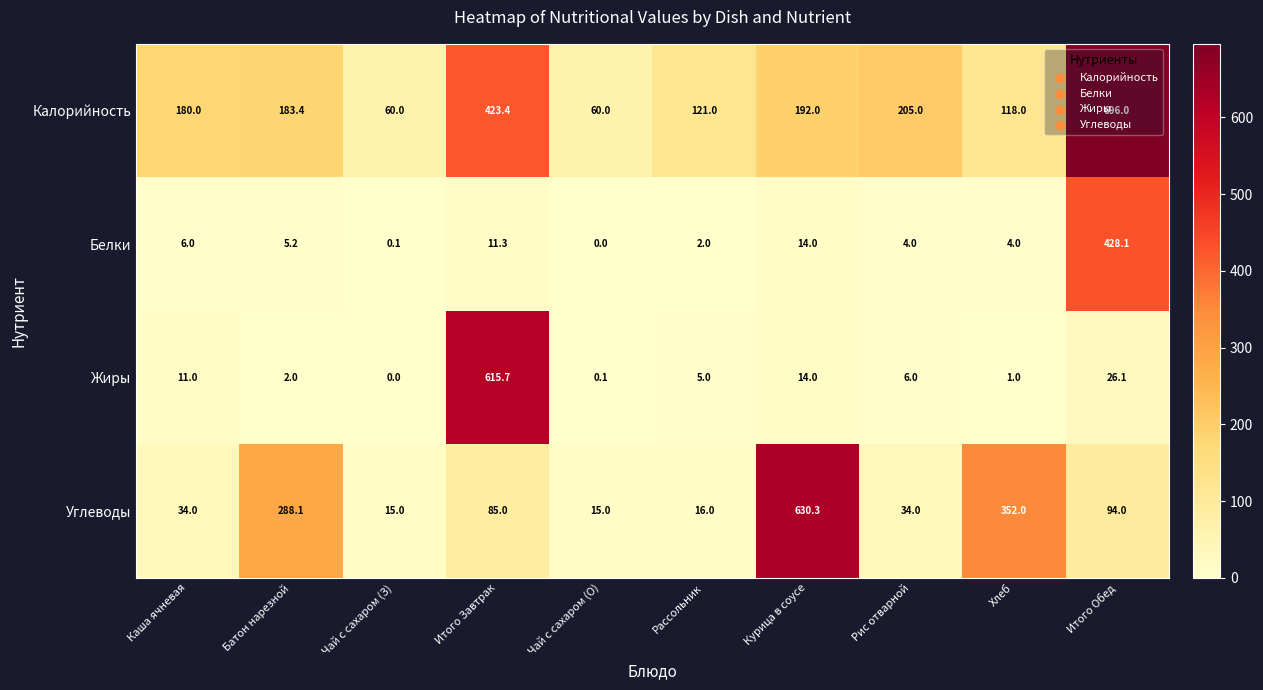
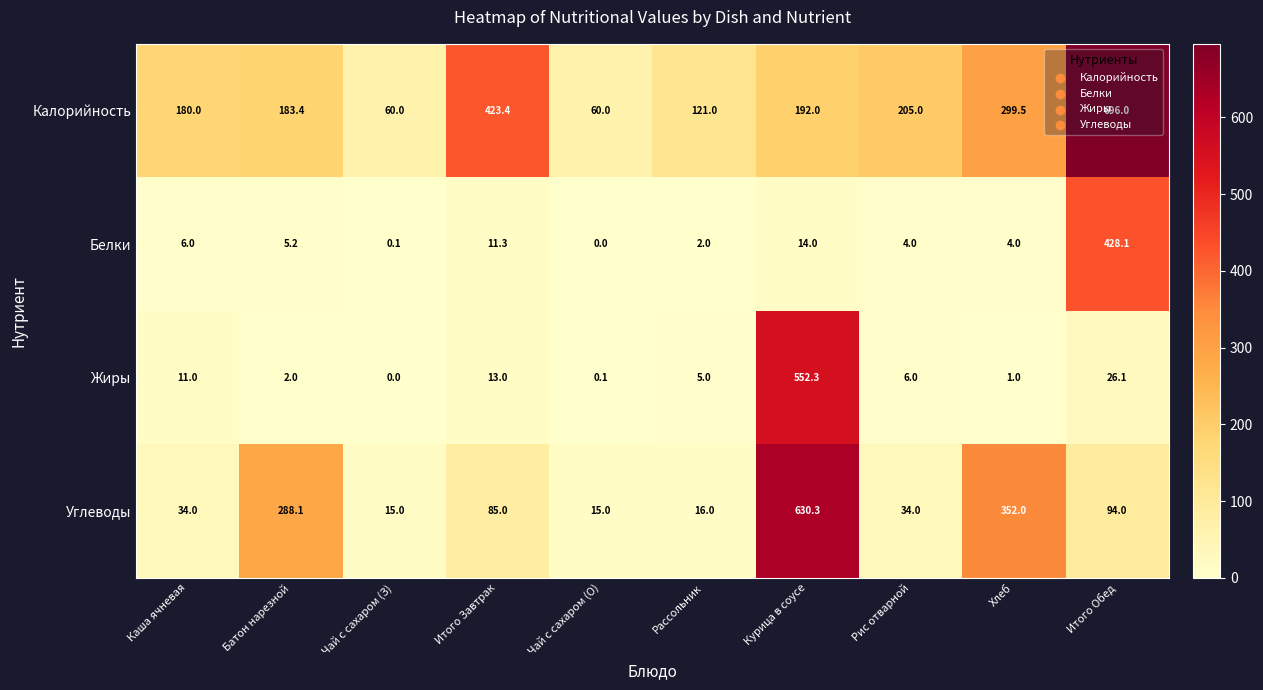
  {
    "Калорийность": {
      "Каша ячневая": 180.0,
      "Батон нарезной": 183.4,
      "Чай с сахаром (З)": 60.0,
      "Итого Завтрак": 423.4,
      "Чай с сахаром (О)": 60.0,
      "Рассольник": 121.0,
      "Курица в соусе": 192.0,
      "Рис отварной": 205.0,
-     "Хлеб": 118.0
+     "Хлеб": 299.5
    },
    "Белки": {
      "Каша ячневая": 6.0,
      "Батон нарезной": 5.2,
      "Чай с сахаром (З)": 0.1,
      "Итого Завтрак": 11.3,
      "Чай с сахаром (О)": 0.0,
      "Рассольник": 2.0,
      "Курица в соусе": 14.0,
      "Рис отварной": 4.0,
      "Хлеб": 4.0,
      "Итого Обед": 428.1
    },
    "Жиры": {
      "Каша ячневая": 11.0,
      "Батон нарезной": 2.0,
      "Чай с сахаром (З)": 0.0,
-     "Итого Завтрак": 615.7,
+     "Итого Завтрак": 13.0,
      "Чай с сахаром (О)": 0.1,
      "Рассольник": 5.0,
-     "Курица в соусе": 14.0,
+     "Курица в соусе": 552.3,
      "Рис отварной": 6.0,
      "Хлеб": 1.0,
      "Итого Обед": 26.1
    },
    "Углеводы": {
      "Каша ячневая": 34.0,
      "Батон нарезной": 288.1,
      "Чай с сахаром (З)": 15.0,
      "Итого Завтрак": 85.0,
      "Чай с сахаром (О)": 15.0,
      "Рассольник": 16.0,
      "Курица в соусе": 630.3,
      "Рис отварной": 34.0,
      "Хлеб": 352.0,
      "Итого Обед": 94.0
    }
  }
